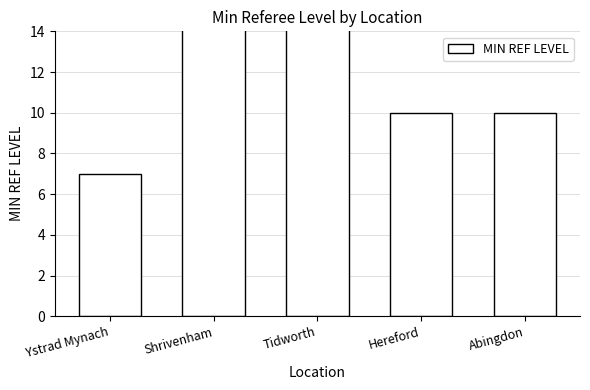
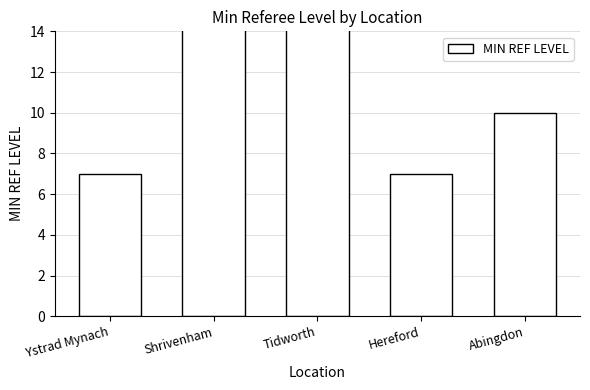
  {
    "Ystrad Mynach": 7,
-   "Hereford": 10,
+   "Hereford": 7,
    "Abingdon": 10
  }
